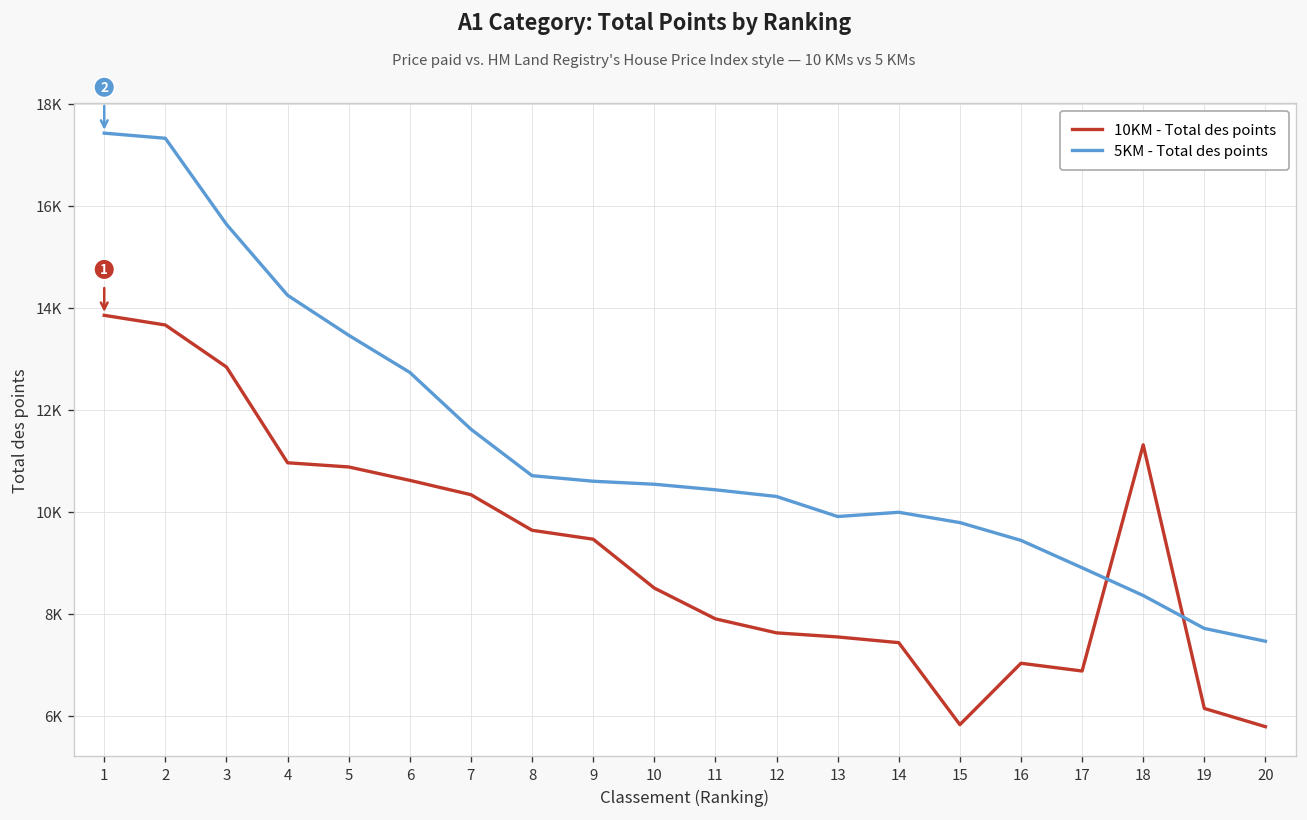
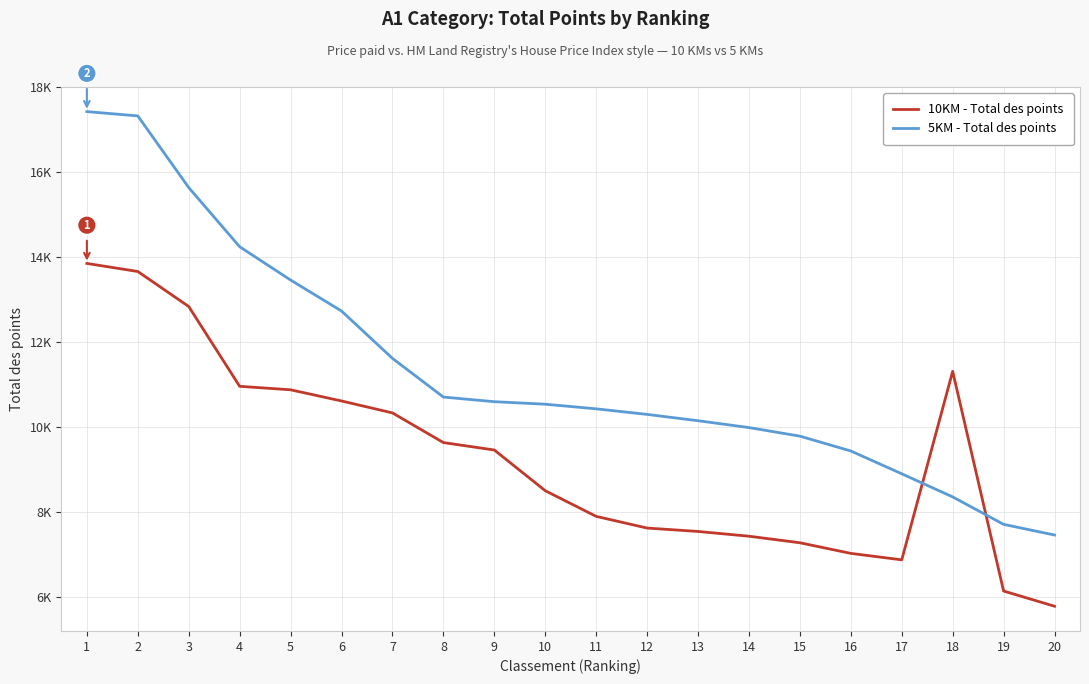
  {
    "10KM - Total des points": {
      "1": 13900,
      "2": 13700,
      "3": 12800,
      "4": 11000,
      "5": 10900,
      "6": 10600,
      "7": 10300,
      "8": 9600,
      "9": 9500,
      "10": 8500,
      "11": 7900,
      "12": 7600,
      "13": 7500,
      "14": 7400,
-     "15": 5800,
+     "15": 7300,
      "16": 7000,
      "17": 6900,
      "18": 11300,
      "19": 6100,
      "20": 5800
    },
    "5KM - Total des points": {
      "1": 17400,
      "2": 17300,
      "3": 15600,
      "4": 14200,
      "5": 13500,
      "6": 12700,
      "7": 11600,
      "8": 10700,
      "9": 10600,
      "10": 10500,
      "11": 10400,
      "12": 10300,
-     "13": 9900,
+     "13": 10200,
      "14": 10000,
      "15": 9800,
      "16": 9400,
      "17": 8900,
      "18": 8400,
      "19": 7700,
      "20": 7500
    }
  }
